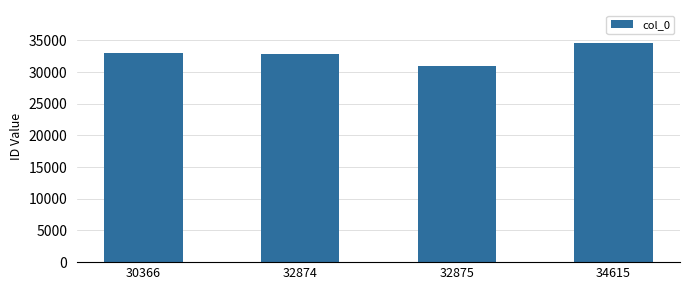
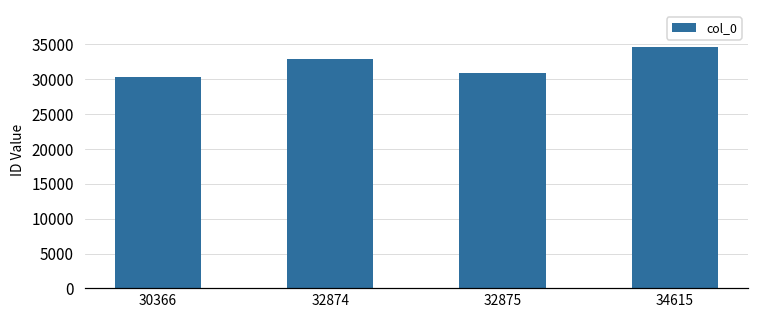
  {
-   "30366": 33000,
+   "30366": 30000,
    "32874": 33000,
    "32875": 31000,
    "34615": 35000
  }
